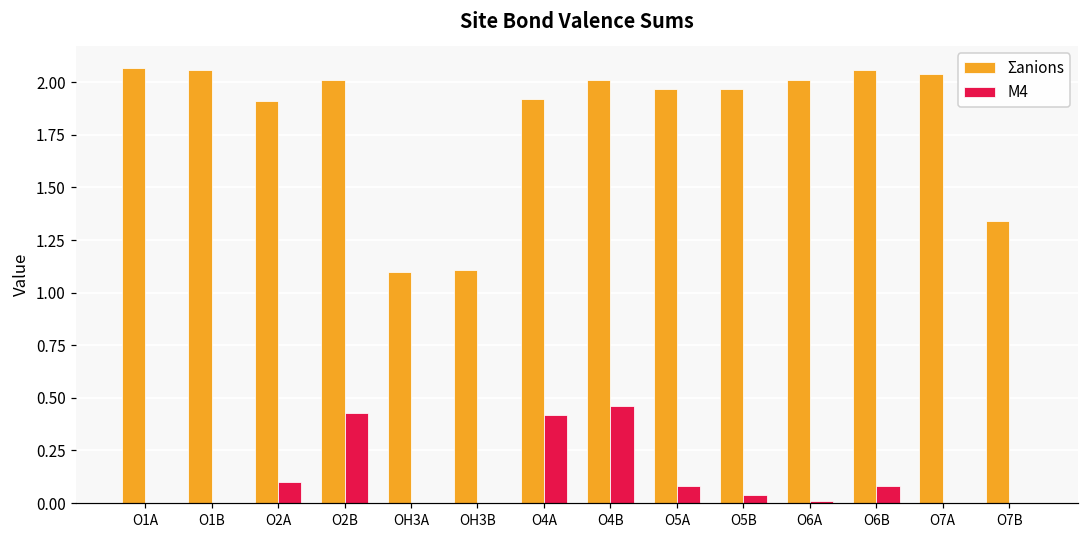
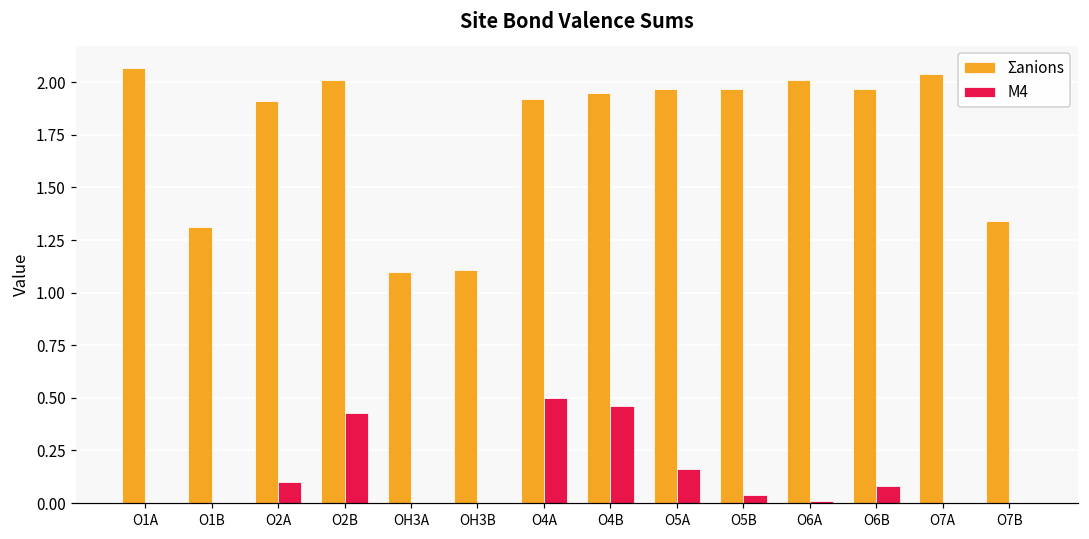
  {
    "Σanions": {
      "O1A": 2.07,
-     "O1B": 2.06,
+     "O1B": 1.31,
      "O2A": 1.91,
      "O2B": 2.01,
      "OH3A": 1.10,
      "OH3B": 1.11,
      "O4A": 1.92,
-     "O4B": 2.01,
+     "O4B": 1.95,
      "O5A": 1.97,
      "O5B": 1.97,
      "O6A": 2.01,
-     "O6B": 2.06,
+     "O6B": 1.97,
      "O7A": 2.04,
      "O7B": 1.34
    },
    "M4": {
      "O1A": 0.00,
      "O1B": 0.00,
      "O2A": 0.10,
      "O2B": 0.43,
      "OH3A": 0.00,
      "OH3B": 0.00,
-     "O4A": 0.42,
+     "O4A": 0.50,
      "O4B": 0.46,
-     "O5A": 0.08,
+     "O5A": 0.16,
      "O5B": 0.04,
      "O6B": 0.08,
      "O7A": 0.00,
      "O7B": 0.00
    }
  }
